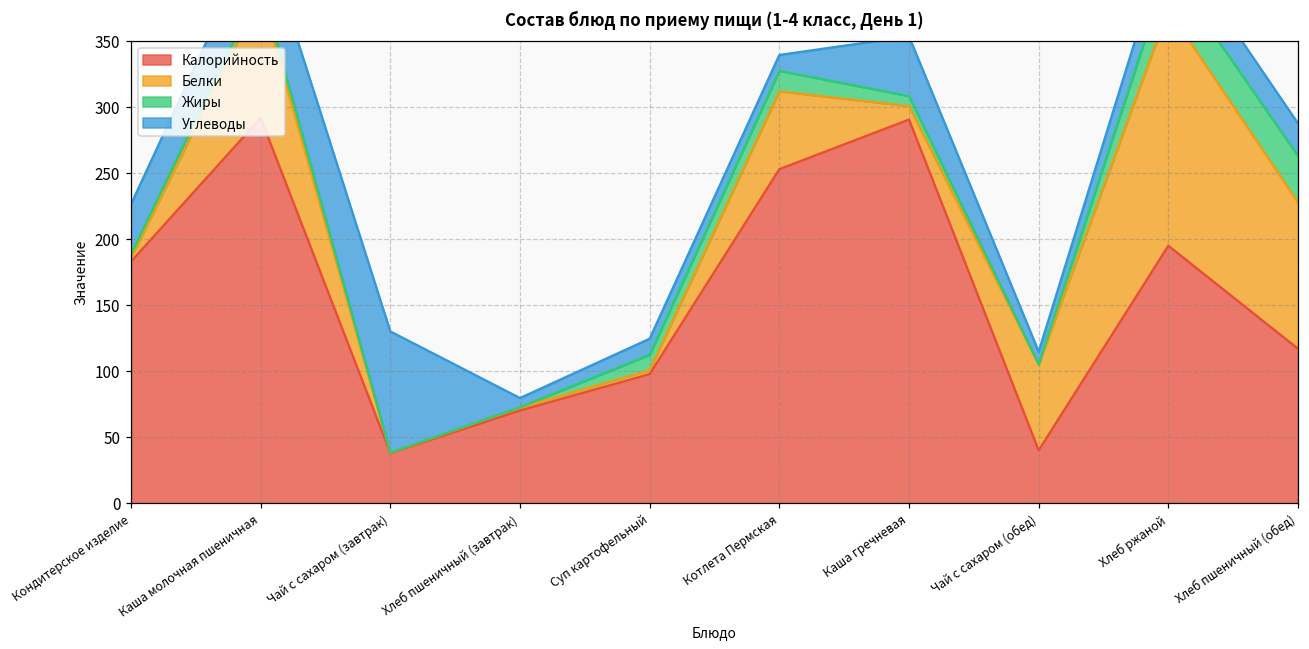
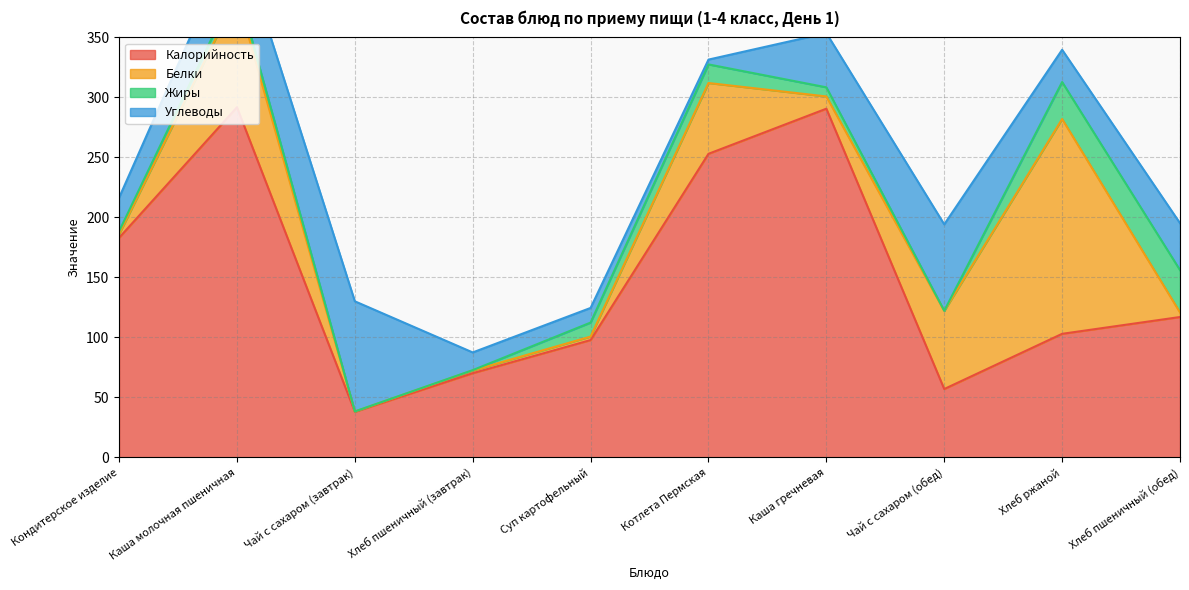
  {
    "Калорийность": {
      "Кондитерское изделие": 183,
      "Хлеб пшеничный (завтрак)": 70,
      "Суп картофельный": 98,
      "Котлета Пермская": 253,
      "Каша гречневая": 291,
-     "Чай с сахаром (обед)": 40,
-     "Хлеб ржаной": 195,
+     "Чай с сахаром (обед)": 57,
+     "Хлеб ржаной": 103,
      "Хлеб пшеничный (обед)": 117
    },
    "Белки": {
      "Кондитерское изделие": 3,
      "Суп картофельный": 3,
      "Котлета Пермская": 59,
      "Каша гречневая": 10,
-     "Хлеб пшеничный (обед)": 111
+     "Хлеб пшеничный (обед)": 4
    },
    "Жиры": {
      "Кондитерское изделие": 2,
      "Суп картофельный": 12,
      "Котлета Пермская": 16,
      "Каша гречневая": 8,
      "Хлеб пшеничный (обед)": 35
    },
    "Углеводы": {
-     "Кондитерское изделие": 38,
+     "Кондитерское изделие": 28,
      "Чай с сахаром (завтрак)": 92,
-     "Хлеб пшеничный (завтрак)": 7,
+     "Хлеб пшеничный (завтрак)": 15,
      "Суп картофельный": 12,
-     "Котлета Пермская": 12,
-     "Чай с сахаром (обед)": 10,
-     "Хлеб пшеничный (обед)": 25
+     "Котлета Пермская": 4,
+     "Чай с сахаром (обед)": 72,
+     "Хлеб пшеничный (обед)": 39
    }
  }
